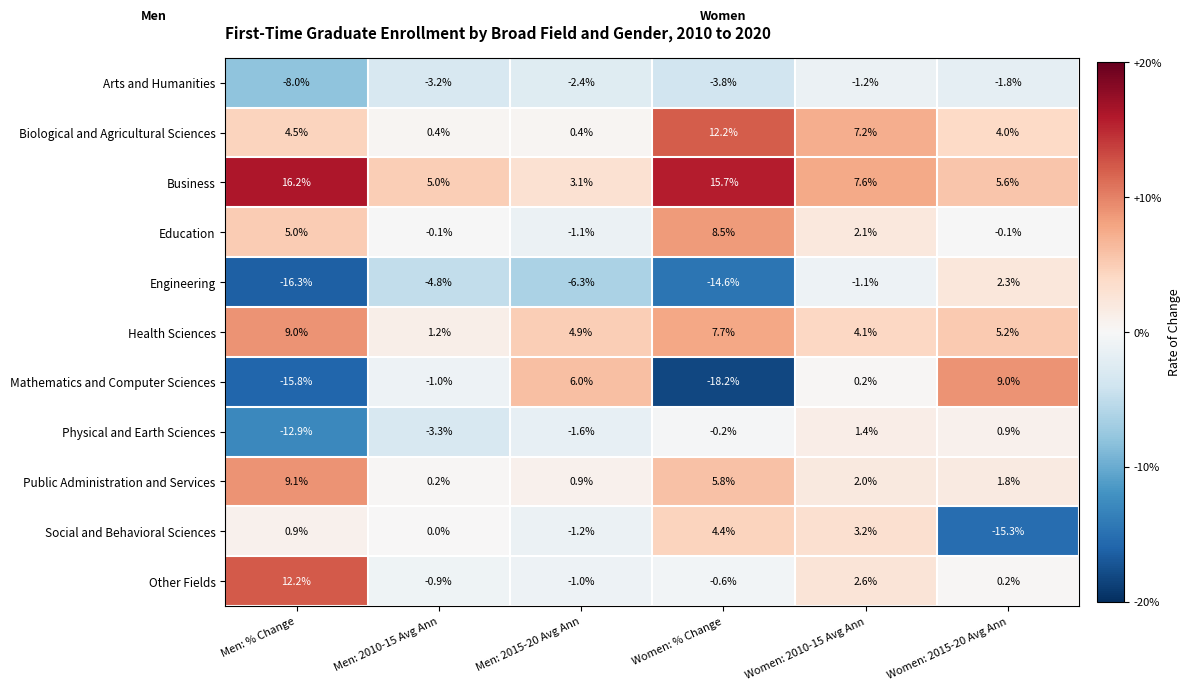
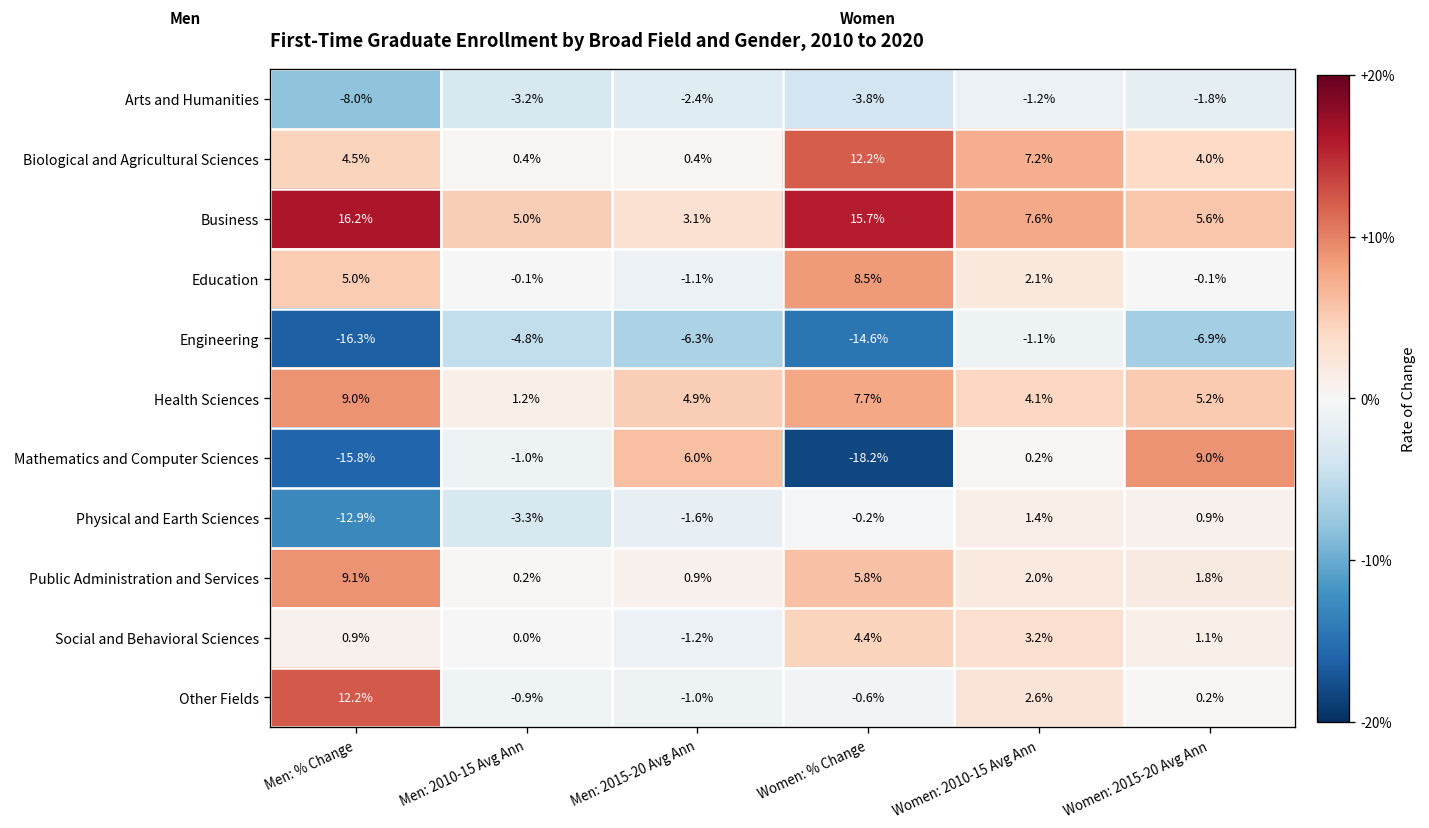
  {
    "Arts and Humanities": {
      "Men: % Change": "-8.0%",
      "Men: 2010-15 Avg Ann": "-3.2%",
      "Men: 2015-20 Avg Ann": "-2.4%",
      "Women: % Change": "-3.8%",
      "Women: 2010-15 Avg Ann": "-1.2%",
      "Women: 2015-20 Avg Ann": "-1.8%"
    },
    "Biological and Agricultural Sciences": {
      "Men: % Change": "4.5%",
      "Men: 2010-15 Avg Ann": "0.4%",
      "Men: 2015-20 Avg Ann": "0.4%",
      "Women: % Change": "12.2%",
      "Women: 2010-15 Avg Ann": "7.2%",
      "Women: 2015-20 Avg Ann": "4.0%"
    },
    "Business": {
      "Men: % Change": "16.2%",
      "Men: 2010-15 Avg Ann": "5.0%",
      "Men: 2015-20 Avg Ann": "3.1%",
      "Women: % Change": "15.7%",
      "Women: 2010-15 Avg Ann": "7.6%",
      "Women: 2015-20 Avg Ann": "5.6%"
    },
    "Education": {
      "Men: % Change": "5.0%",
      "Men: 2010-15 Avg Ann": "-0.1%",
      "Men: 2015-20 Avg Ann": "-1.1%",
      "Women: % Change": "8.5%",
      "Women: 2010-15 Avg Ann": "2.1%",
      "Women: 2015-20 Avg Ann": "-0.1%"
    },
    "Engineering": {
      "Men: % Change": "-16.3%",
      "Men: 2010-15 Avg Ann": "-4.8%",
      "Men: 2015-20 Avg Ann": "-6.3%",
      "Women: % Change": "-14.6%",
      "Women: 2010-15 Avg Ann": "-1.1%",
-     "Women: 2015-20 Avg Ann": "2.3%"
+     "Women: 2015-20 Avg Ann": "-6.9%"
    },
    "Health Sciences": {
      "Men: % Change": "9.0%",
      "Men: 2010-15 Avg Ann": "1.2%",
      "Men: 2015-20 Avg Ann": "4.9%",
      "Women: % Change": "7.7%",
      "Women: 2010-15 Avg Ann": "4.1%",
      "Women: 2015-20 Avg Ann": "5.2%"
    },
    "Mathematics and Computer Sciences": {
      "Men: % Change": "-15.8%",
      "Men: 2010-15 Avg Ann": "-1.0%",
      "Men: 2015-20 Avg Ann": "6.0%",
      "Women: % Change": "-18.2%",
      "Women: 2010-15 Avg Ann": "0.2%",
      "Women: 2015-20 Avg Ann": "9.0%"
    },
    "Physical and Earth Sciences": {
      "Men: % Change": "-12.9%",
      "Men: 2010-15 Avg Ann": "-3.3%",
      "Men: 2015-20 Avg Ann": "-1.6%",
      "Women: % Change": "-0.2%",
      "Women: 2010-15 Avg Ann": "1.4%",
      "Women: 2015-20 Avg Ann": "0.9%"
    },
    "Public Administration and Services": {
      "Men: % Change": "9.1%",
      "Men: 2010-15 Avg Ann": "0.2%",
      "Men: 2015-20 Avg Ann": "0.9%",
      "Women: % Change": "5.8%",
      "Women: 2010-15 Avg Ann": "2.0%",
      "Women: 2015-20 Avg Ann": "1.8%"
    },
    "Social and Behavioral Sciences": {
      "Men: % Change": "0.9%",
      "Men: 2010-15 Avg Ann": "0.0%",
      "Men: 2015-20 Avg Ann": "-1.2%",
      "Women: % Change": "4.4%",
      "Women: 2010-15 Avg Ann": "3.2%",
-     "Women: 2015-20 Avg Ann": "-15.3%"
+     "Women: 2015-20 Avg Ann": "1.1%"
    },
    "Other Fields": {
      "Men: % Change": "12.2%",
      "Men: 2010-15 Avg Ann": "-0.9%",
      "Men: 2015-20 Avg Ann": "-1.0%",
      "Women: % Change": "-0.6%",
      "Women: 2010-15 Avg Ann": "2.6%",
      "Women: 2015-20 Avg Ann": "0.2%"
    }
  }
